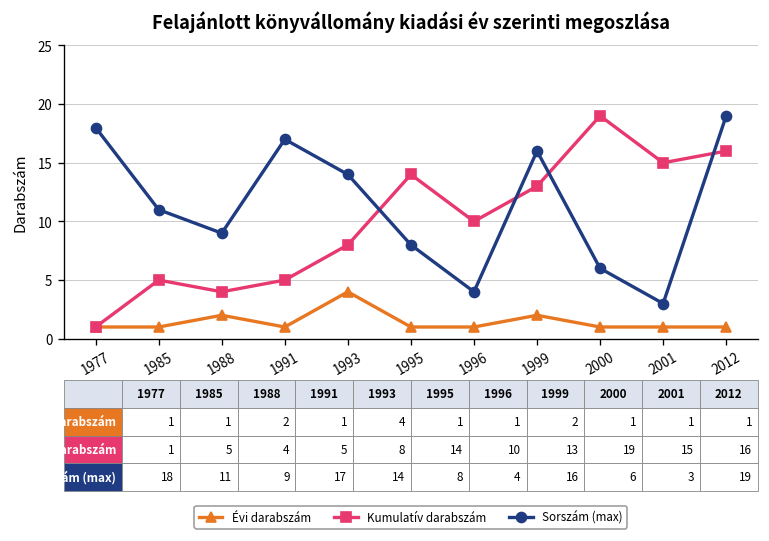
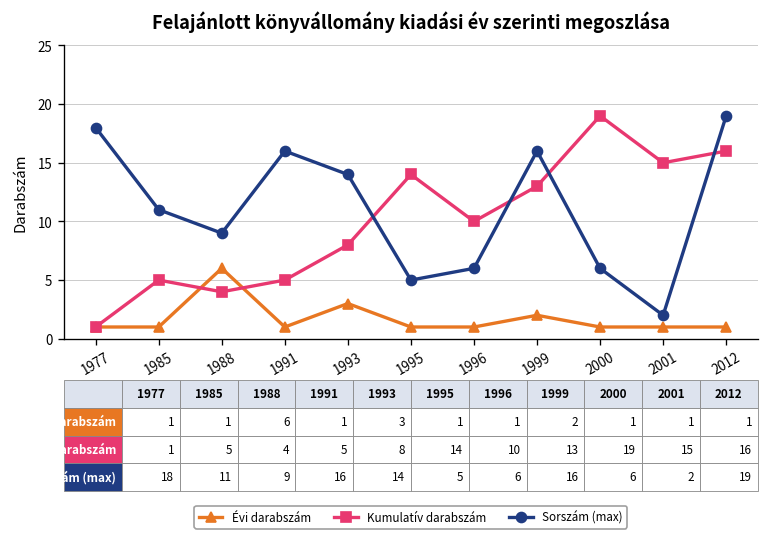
  {
    "Évi darabszám": {
-     "1988": 2,
-     "1993": 4
+     "1988": 6,
+     "1993": 3
    },
    "Kumulatív darabszám": {
      "1985": 5,
      "1988": 4,
      "1991": 5,
      "1993": 8,
      "1995": 14,
      "1996": 10,
      "1999": 13,
      "2000": 19,
      "2001": 15,
      "2012": 16
    },
    "Sorszám (max)": {
-     "1991": 17,
-     "1995": 8,
-     "1996": 4,
-     "2001": 3
+     "1991": 16,
+     "1995": 5,
+     "1996": 6,
+     "2001": 2
    }
  }
